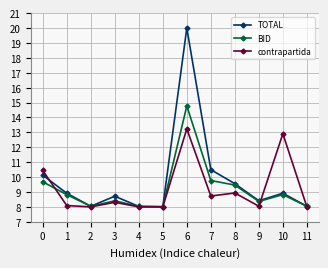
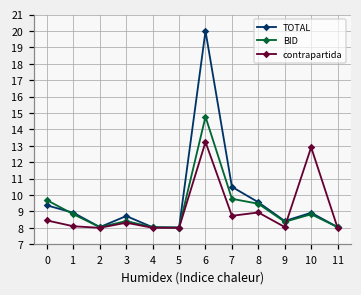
  {
    "TOTAL": {
-     "0": 10.1,
+     "0": 9.4,
      "3": 8.7,
      "6": 20.0,
      "7": 10.5
    },
    "BID": {
      "0": 9.7,
      "6": 14.8,
      "7": 9.8
    },
    "contrapartida": {
-     "0": 10.4,
+     "0": 8.4,
      "1": 8.1,
      "6": 13.2,
      "7": 8.7,
      "8": 8.9,
      "9": 8.0,
      "10": 12.9
    }
  }
